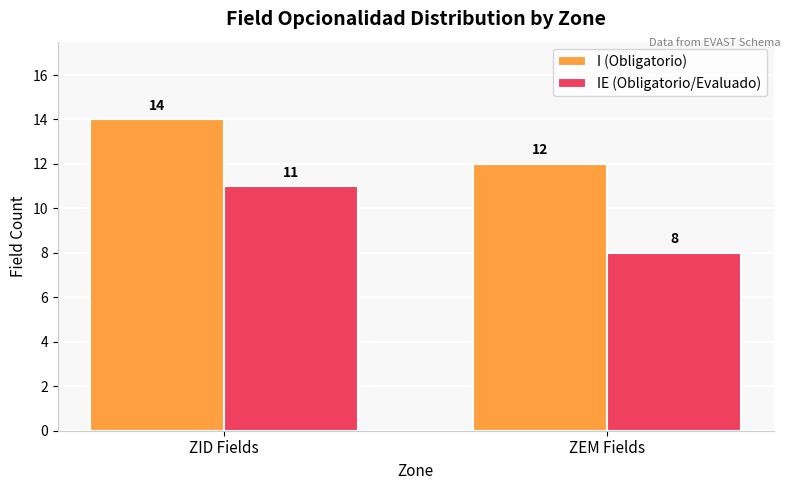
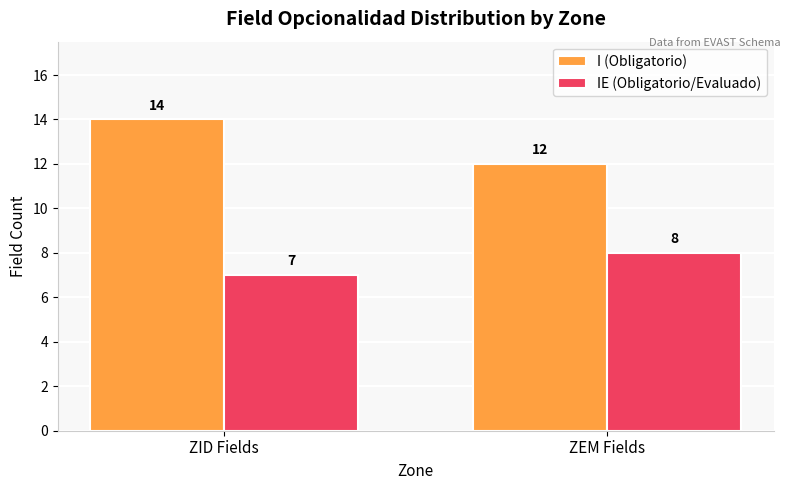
  {
    "I (Obligatorio)": {
      "ZID Fields": 14,
      "ZEM Fields": 12
    },
    "IE (Obligatorio/Evaluado)": {
-     "ZID Fields": 11,
+     "ZID Fields": 7,
      "ZEM Fields": 8
    }
  }
